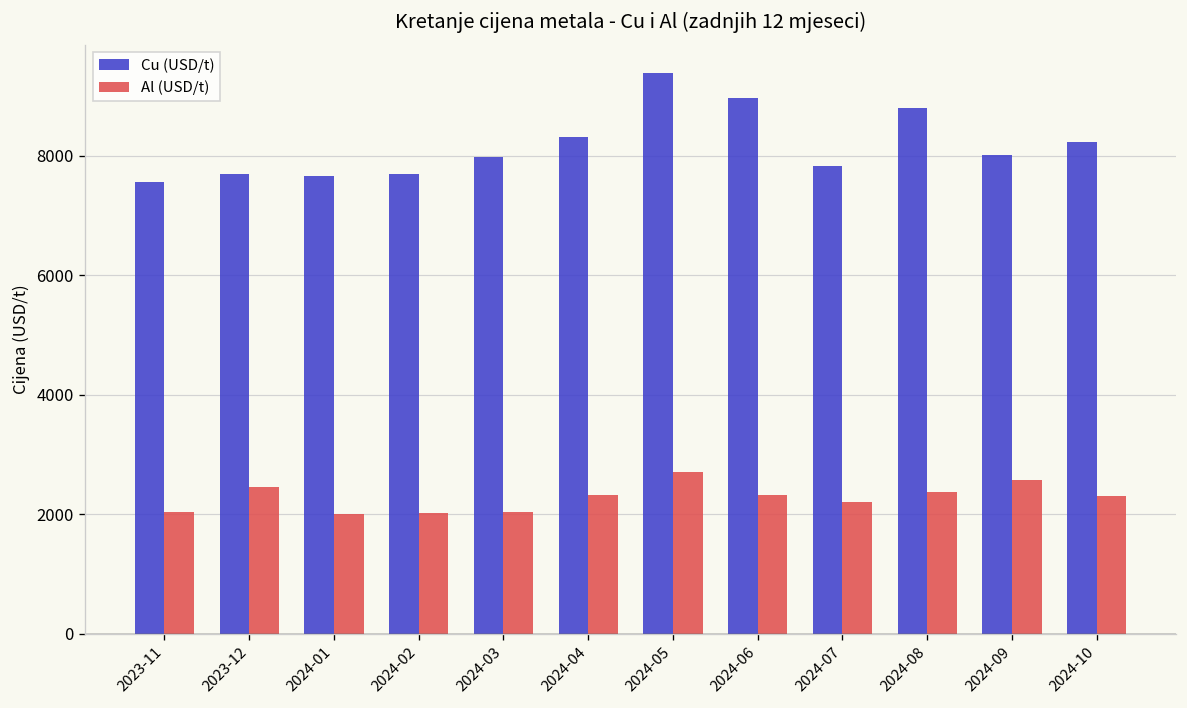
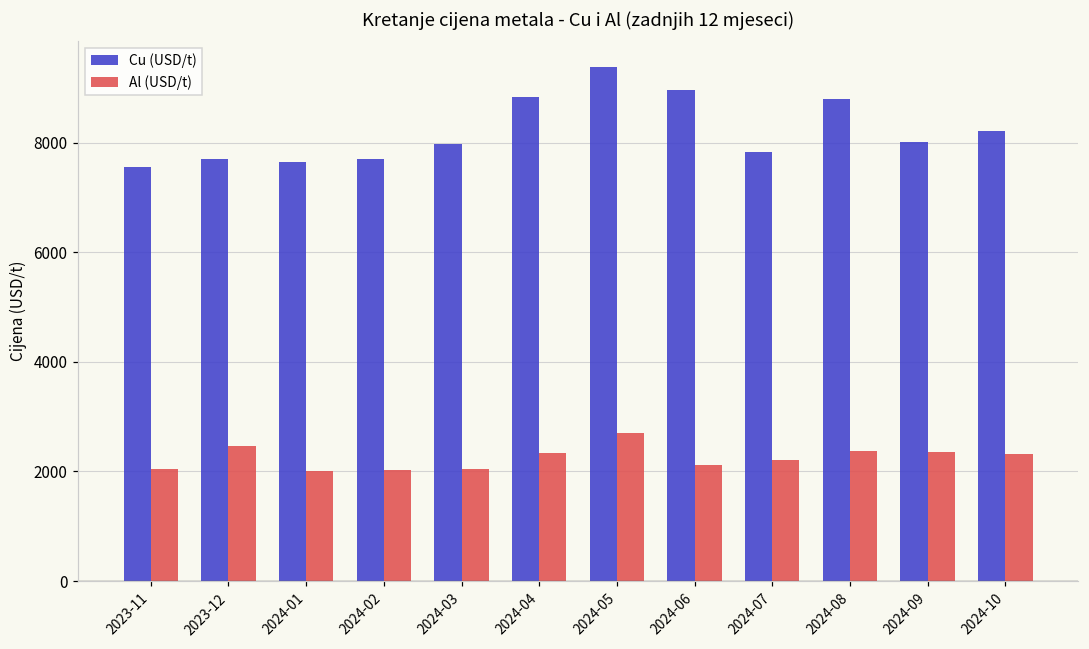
  {
    "Cu (USD/t)": {
      "2023-11": 7600,
      "2023-12": 7700,
      "2024-01": 7700,
      "2024-02": 7700,
      "2024-03": 8000,
-     "2024-04": 8300,
+     "2024-04": 8800,
      "2024-05": 9400,
      "2024-06": 9000,
      "2024-07": 7800,
      "2024-08": 8800,
      "2024-09": 8000,
      "2024-10": 8200
    },
    "Al (USD/t)": {
      "2023-11": 2000,
      "2023-12": 2500,
      "2024-01": 2000,
      "2024-02": 2000,
      "2024-03": 2000,
      "2024-04": 2300,
      "2024-05": 2700,
-     "2024-06": 2300,
+     "2024-06": 2100,
      "2024-07": 2200,
      "2024-08": 2400,
-     "2024-09": 2600,
+     "2024-09": 2400,
      "2024-10": 2300
    }
  }
